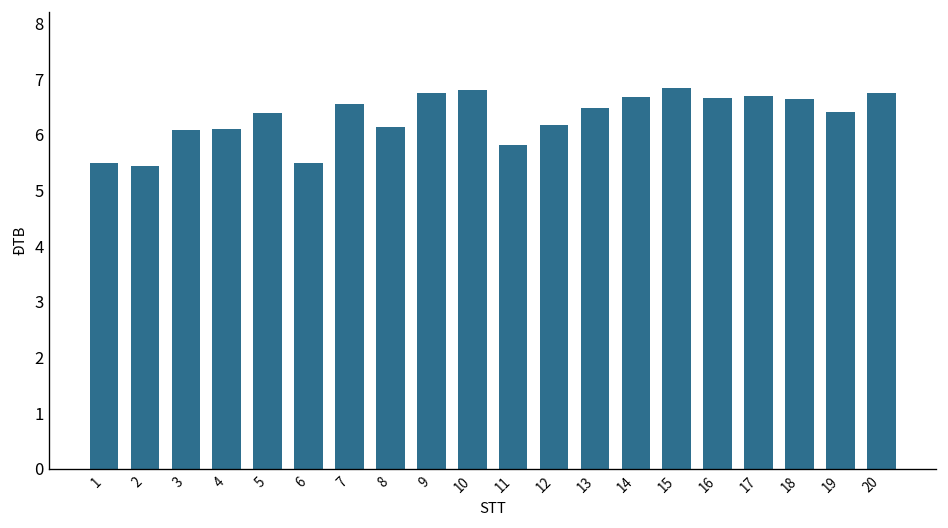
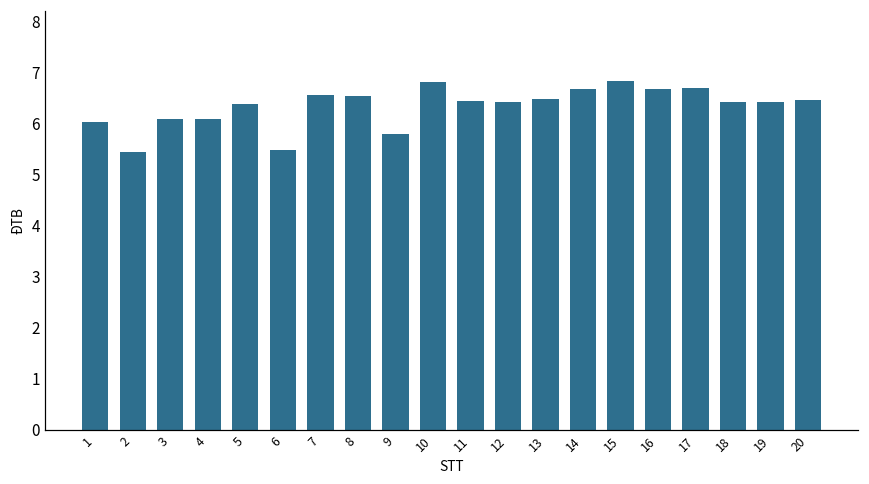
  {
-   "1": 5.5,
+   "1": 6.0,
    "2": 5.4,
    "3": 6.1,
    "4": 6.1,
    "5": 6.4,
    "6": 5.5,
    "7": 6.6,
-   "8": 6.2,
-   "9": 6.8,
+   "8": 6.6,
+   "9": 5.8,
    "10": 6.8,
-   "11": 5.8,
-   "12": 6.2,
+   "11": 6.5,
+   "12": 6.4,
    "13": 6.5,
    "14": 6.7,
    "15": 6.8,
    "16": 6.7,
    "17": 6.7,
-   "18": 6.7,
+   "18": 6.4,
    "19": 6.4,
-   "20": 6.8
+   "20": 6.5
  }
